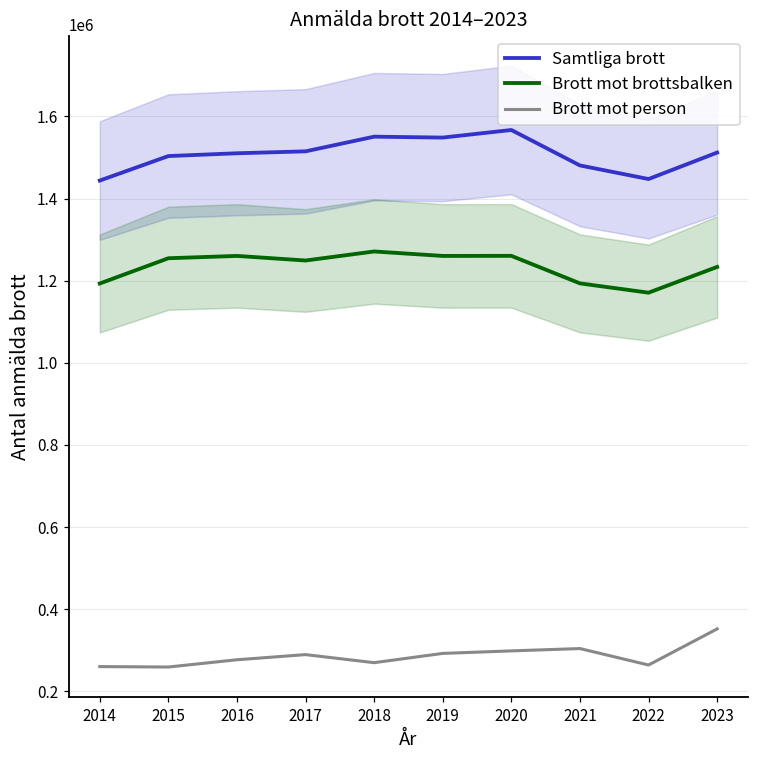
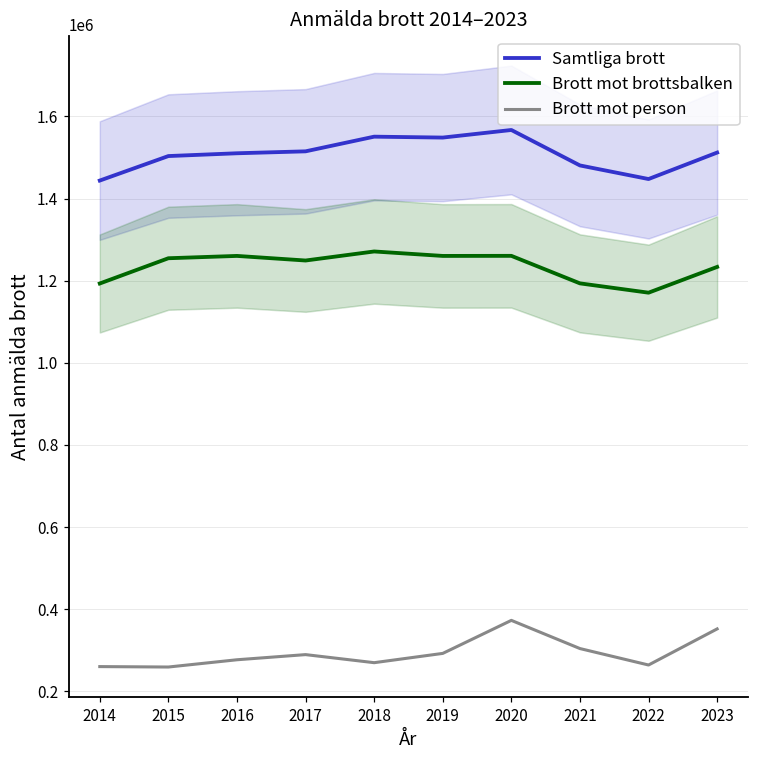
  {
    "Brott mot person": {
      "2014": 260000,
      "2015": 260000,
      "2016": 280000,
      "2017": 290000,
      "2018": 270000,
      "2019": 290000,
-     "2020": 300000,
+     "2020": 370000,
      "2021": 300000,
      "2022": 260000,
      "2023": 350000
    }
  }
